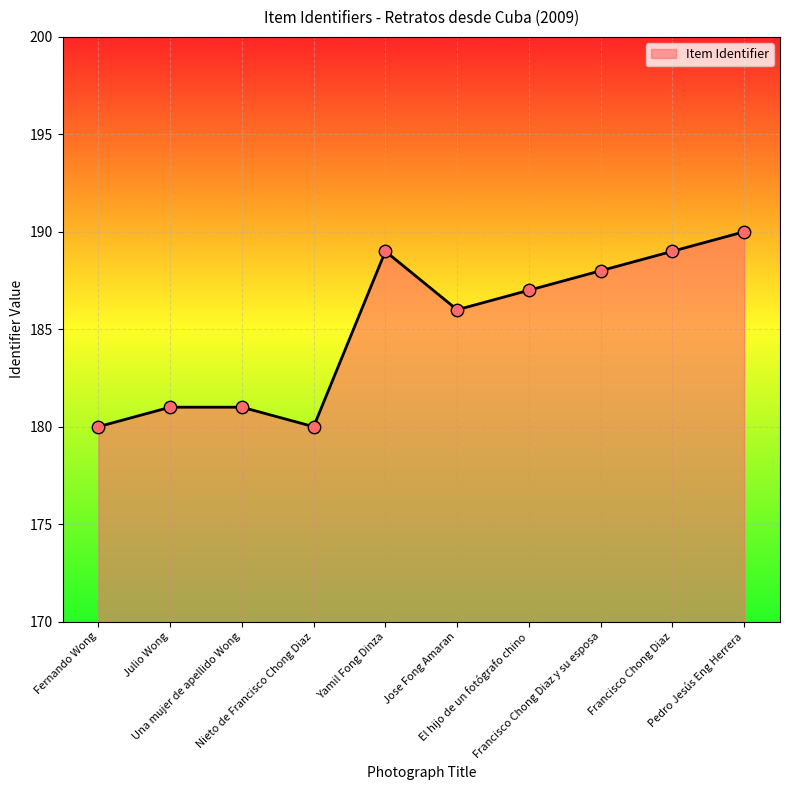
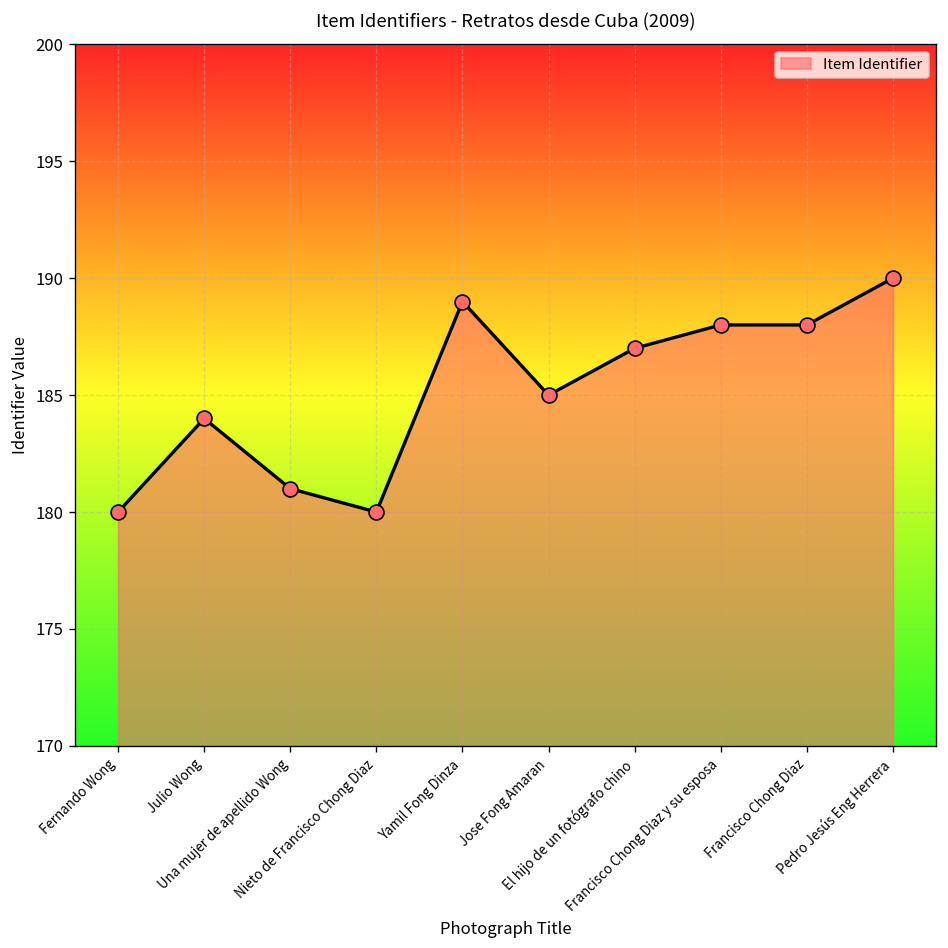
  {
    "Fernando Wong": 180,
-   "Julio Wong": 181,
+   "Julio Wong": 184,
    "Una mujer de apellido Wong": 181,
    "Nieto de Francisco Chong Diaz": 180,
    "Yamil Fong Dinza": 189,
-   "Jose Fong Amaran": 186,
+   "Jose Fong Amaran": 185,
    "El hijo de un fotógrafo chino": 187,
    "Francisco Chong Diaz y su esposa": 188,
-   "Francisco Chong Diaz": 189,
+   "Francisco Chong Diaz": 188,
    "Pedro Jesús Eng Herrera": 190
  }
